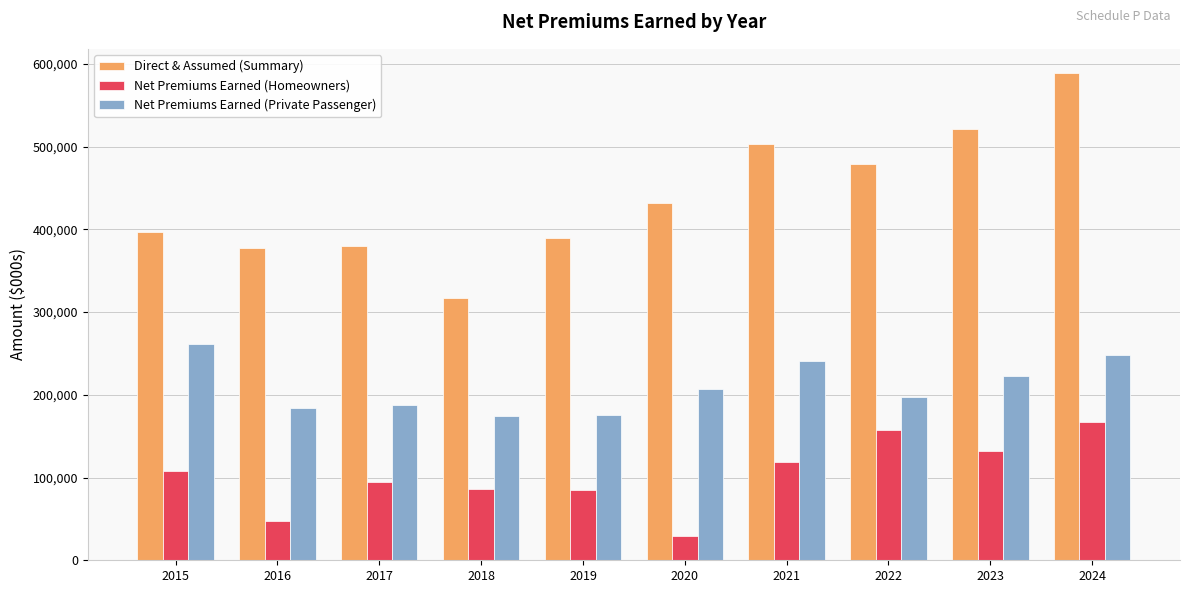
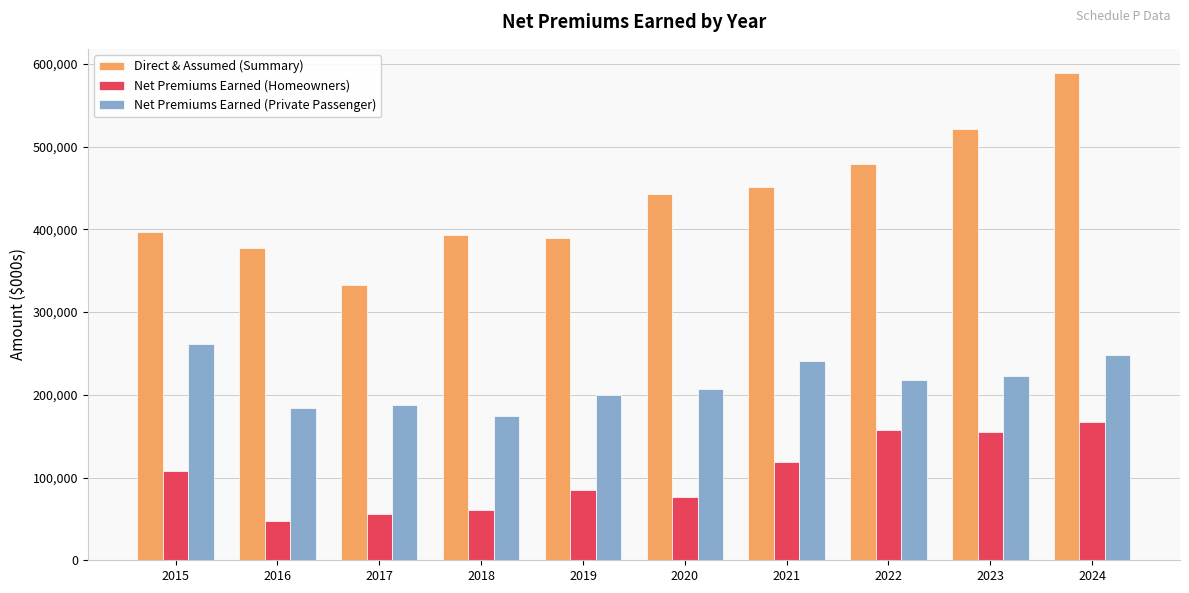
  {
    "Direct & Assumed (Summary)": {
      "2015": "400,000",
      "2016": "380,000",
-     "2017": "380,000",
-     "2018": "320,000",
+     "2017": "330,000",
+     "2018": "390,000",
      "2019": "390,000",
-     "2020": "430,000",
-     "2021": "500,000",
+     "2020": "440,000",
+     "2021": "450,000",
      "2022": "480,000",
      "2023": "520,000",
      "2024": "590,000"
    },
    "Net Premiums Earned (Homeowners)": {
      "2015": "110,000",
      "2016": "50,000",
-     "2017": "100,000",
-     "2018": "90,000",
+     "2017": "60,000",
+     "2018": "60,000",
      "2019": "80,000",
-     "2020": "30,000",
+     "2020": "80,000",
      "2021": "120,000",
      "2022": "160,000",
-     "2023": "130,000",
+     "2023": "160,000",
      "2024": "170,000"
    },
    "Net Premiums Earned (Private Passenger)": {
      "2015": "260,000",
      "2016": "180,000",
      "2017": "190,000",
      "2018": "170,000",
-     "2019": "180,000",
+     "2019": "200,000",
      "2020": "210,000",
      "2021": "240,000",
-     "2022": "200,000",
+     "2022": "220,000",
      "2023": "220,000",
      "2024": "250,000"
    }
  }
